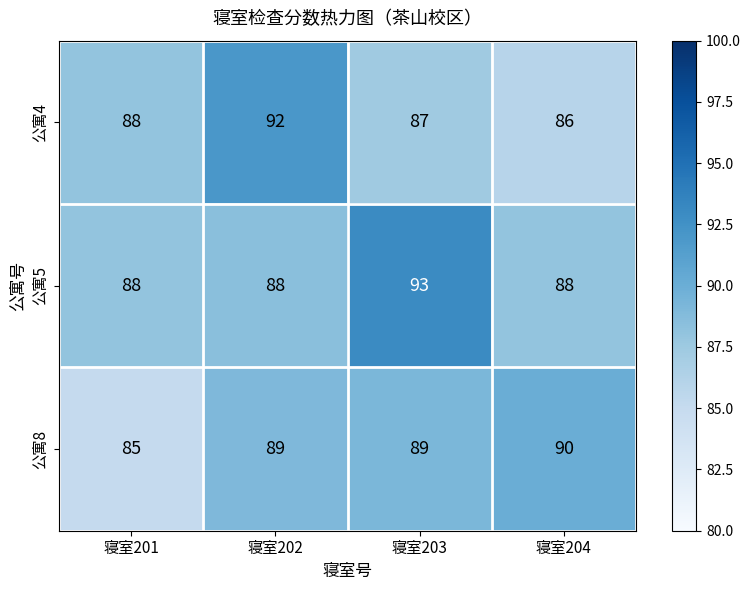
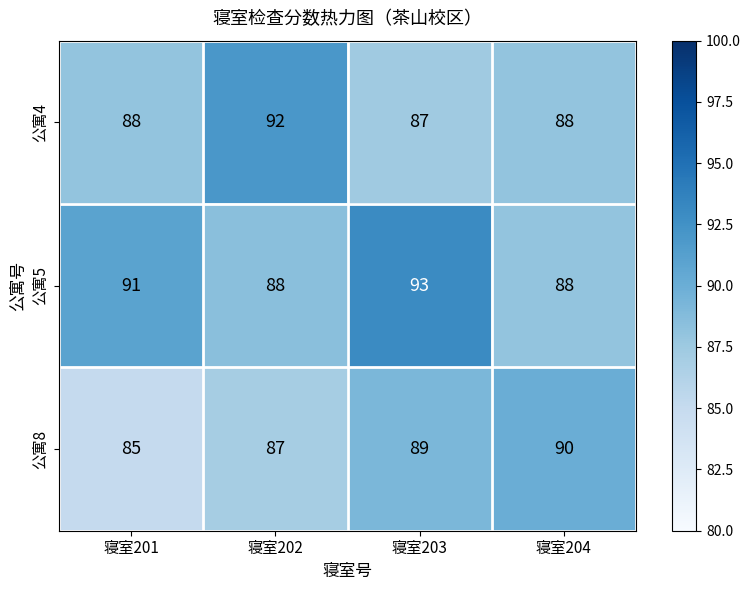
  {
    "公寓4": {
      "寝室201": 88,
      "寝室202": 92,
      "寝室203": 87,
-     "寝室204": 86
+     "寝室204": 88
    },
    "公寓5": {
-     "寝室201": 88,
+     "寝室201": 91,
      "寝室202": 88,
      "寝室203": 93,
      "寝室204": 88
    },
    "公寓8": {
      "寝室201": 85,
-     "寝室202": 89,
+     "寝室202": 87,
      "寝室203": 89,
      "寝室204": 90
    }
  }
